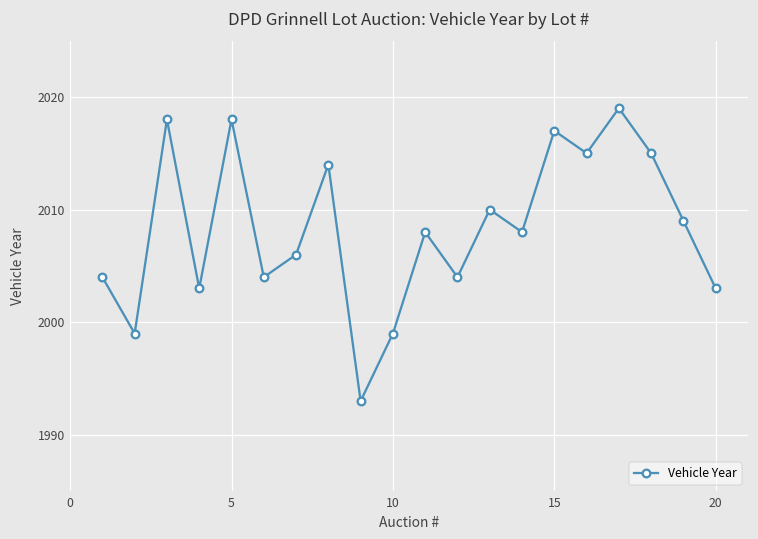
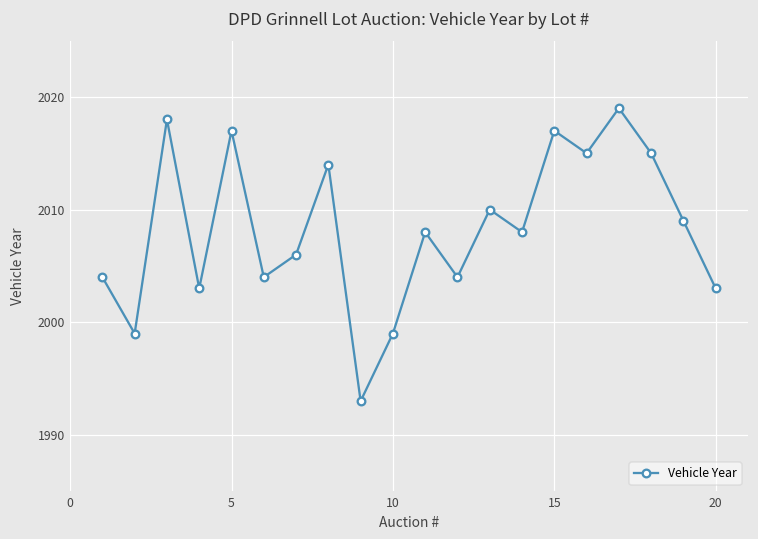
  {
-   "5": 2018,
+   "5": 2017,
    "10": 1999,
    "15": 2017,
    "20": 2003
  }
